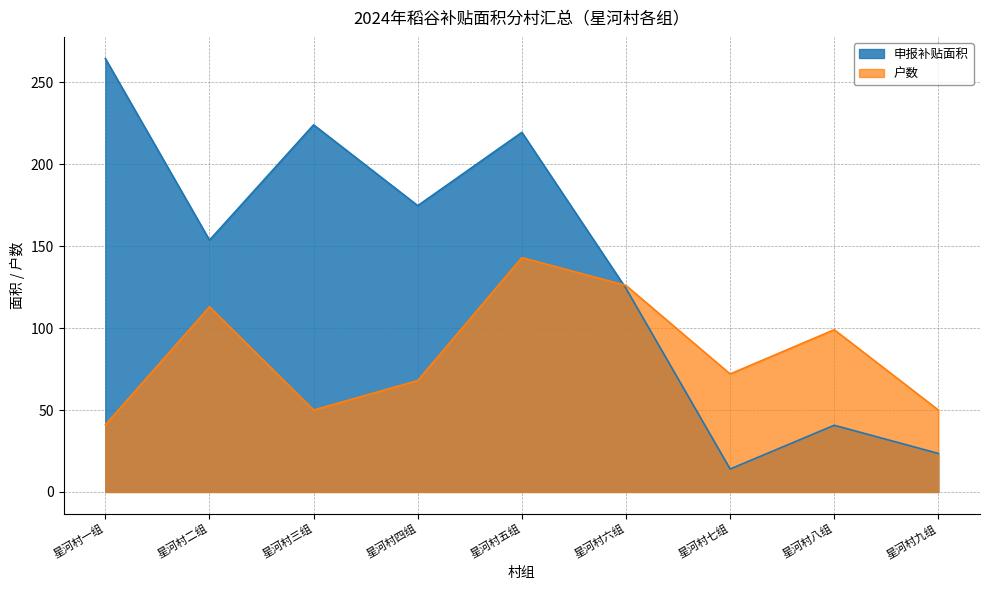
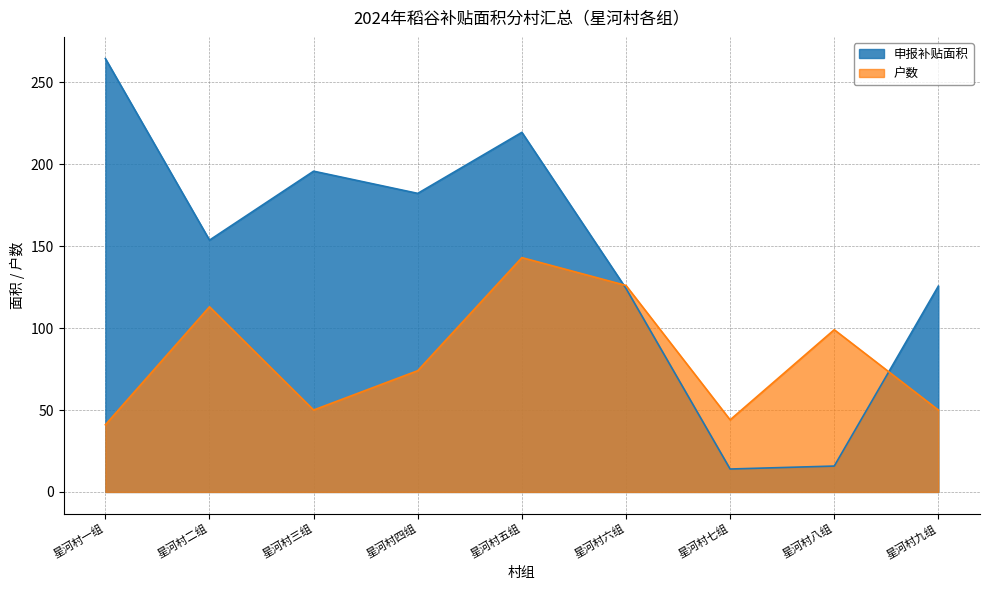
  {
    "申报补贴面积": {
      "星河村一组": 264,
      "星河村二组": 154,
-     "星河村三组": 224,
-     "星河村四组": 175,
+     "星河村三组": 196,
+     "星河村四组": 182,
      "星河村五组": 219,
      "星河村六组": 124,
      "星河村七组": 14,
-     "星河村八组": 41,
-     "星河村九组": 24
+     "星河村八组": 16,
+     "星河村九组": 126
    },
    "户数": {
      "星河村一组": 41,
      "星河村二组": 113,
      "星河村三组": 50,
-     "星河村四组": 68,
+     "星河村四组": 74,
      "星河村五组": 143,
      "星河村六组": 126,
-     "星河村七组": 72,
+     "星河村七组": 44,
      "星河村八组": 99,
      "星河村九组": 50
    }
  }
